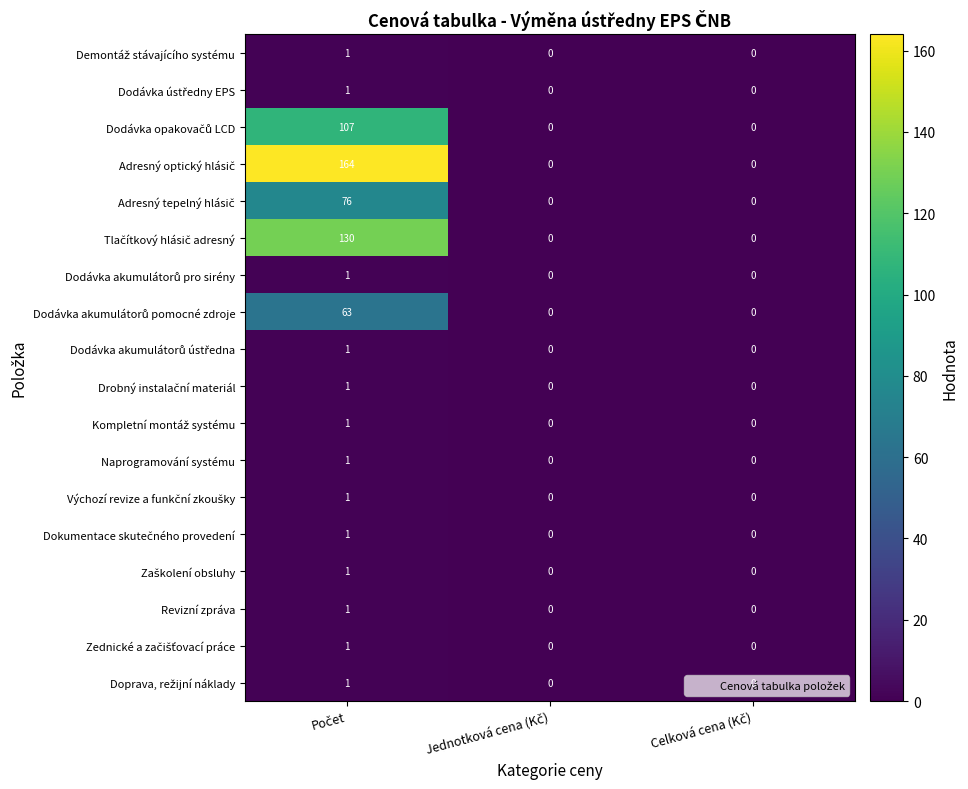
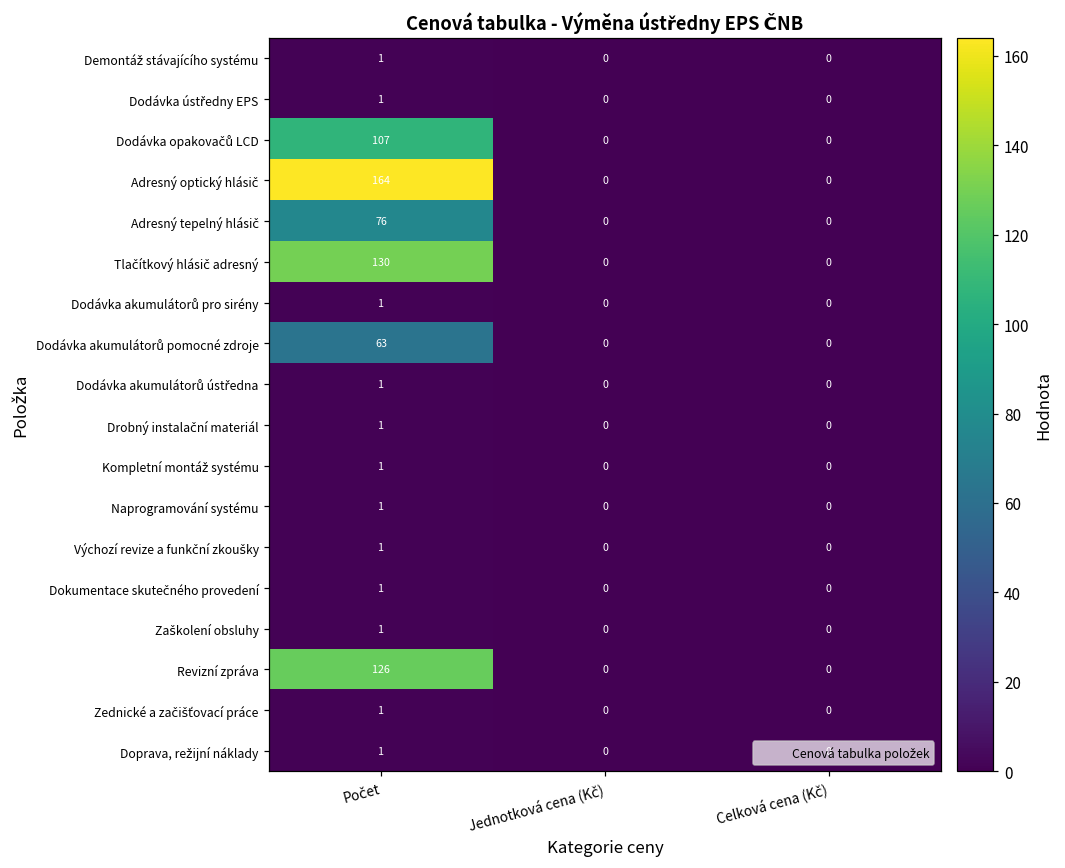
  {
    "Revizní zpráva": {
-     "Počet": 1
+     "Počet": 126
    }
  }
